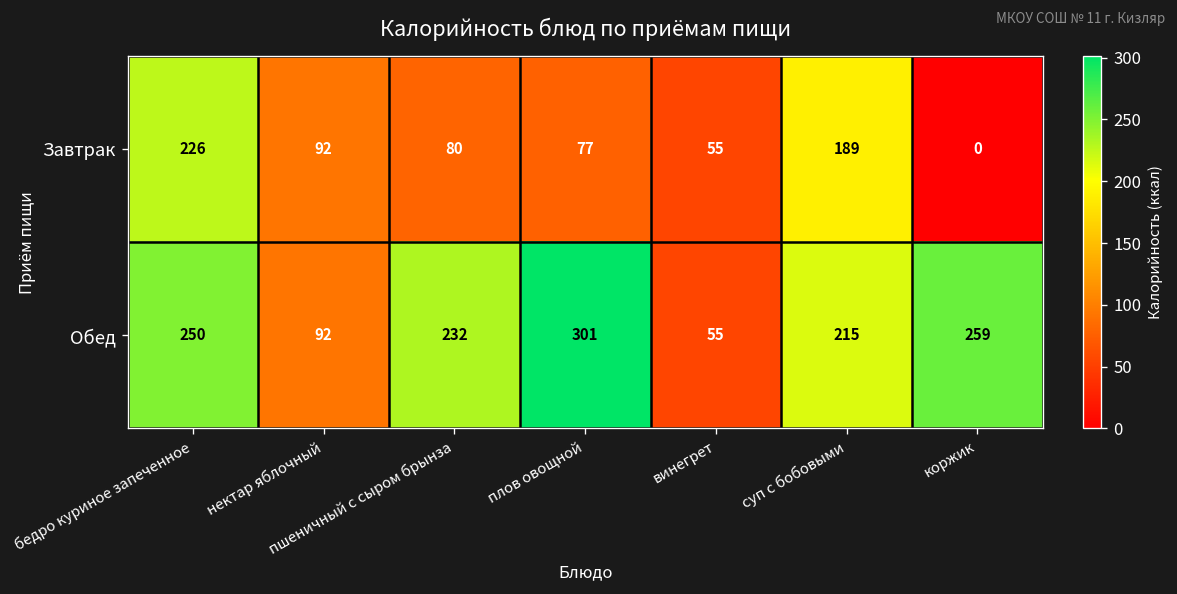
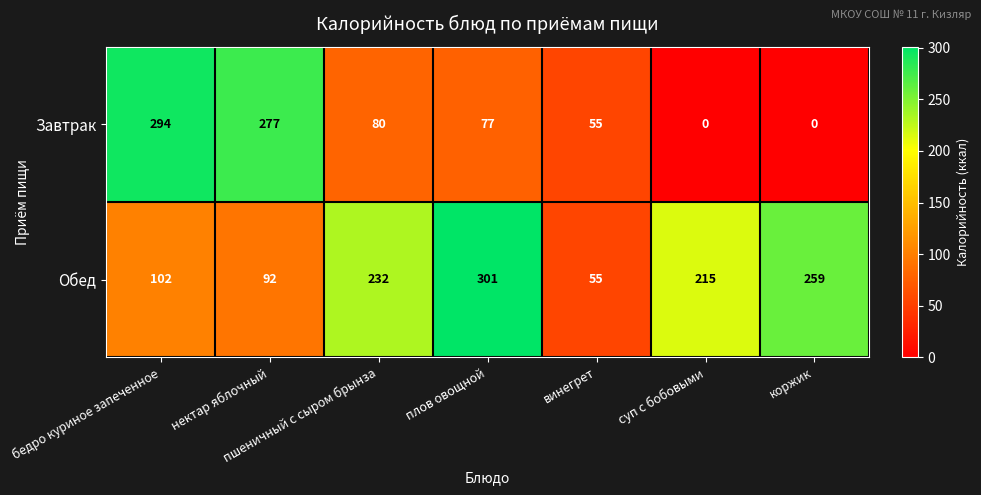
  {
    "Завтрак": {
-     "бедро куриное запеченное": 226,
-     "нектар яблочный": 92,
+     "бедро куриное запеченное": 294,
+     "нектар яблочный": 277,
      "пшеничный с сыром брынза": 80,
      "плов овощной": 77,
      "винегрет": 55,
-     "суп с бобовыми": 189,
+     "суп с бобовыми": 0,
      "коржик": 0
    },
    "Обед": {
-     "бедро куриное запеченное": 250,
+     "бедро куриное запеченное": 102,
      "нектар яблочный": 92,
      "пшеничный с сыром брынза": 232,
      "плов овощной": 301,
      "винегрет": 55,
      "суп с бобовыми": 215,
      "коржик": 259
    }
  }
